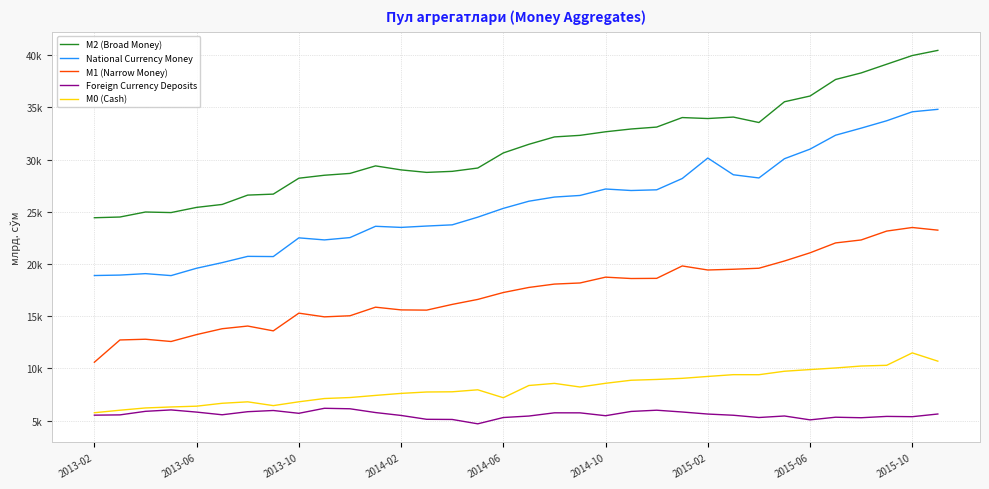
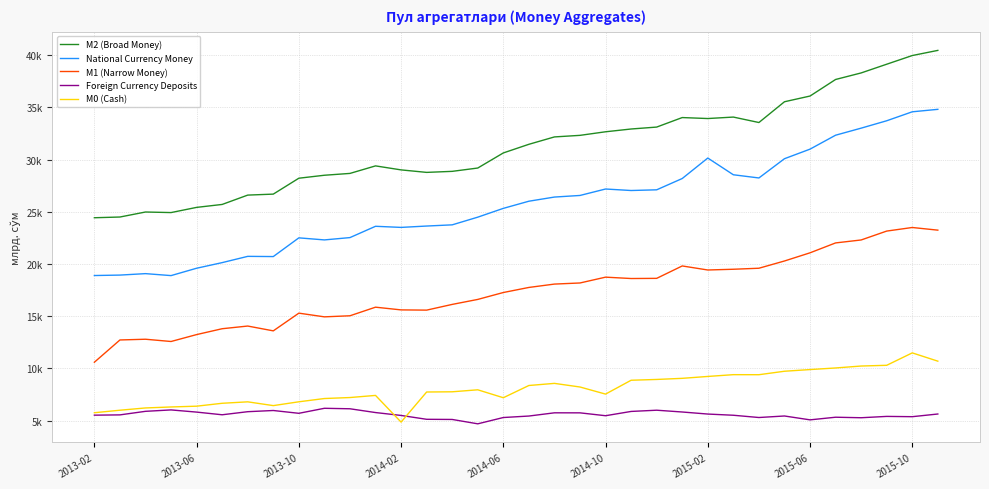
  {
    "M2 (Broad Money)": {
      "2013-02": 24400,
      "2013-06": 25400,
      "2013-10": 28200,
      "2014-02": 29000,
      "2014-06": 30600,
      "2014-10": 32700,
      "2015-02": 33900,
      "2015-06": 36100,
      "2015-10": 40000
    },
    "National Currency Money": {
      "2013-02": 18900,
      "2013-06": 19600,
      "2013-10": 22500,
      "2014-02": 23500,
      "2014-06": 25300,
      "2014-10": 27200,
      "2015-02": 30100,
      "2015-06": 31000,
      "2015-10": 34600
    },
    "M1 (Narrow Money)": {
      "2013-02": 10600,
      "2013-06": 13200,
      "2013-10": 15300,
      "2014-02": 15600,
      "2014-06": 17300,
      "2014-10": 18700,
      "2015-02": 19400,
      "2015-06": 21100,
      "2015-10": 23500
    },
    "Foreign Currency Deposits": {
      "2013-06": 5800,
      "2013-10": 5700,
      "2014-02": 5500,
      "2014-06": 5300,
      "2014-10": 5500,
      "2015-02": 5600,
      "2015-06": 5100,
      "2015-10": 5400
    },
    "M0 (Cash)": {
      "2013-06": 6400,
      "2013-10": 6800,
-     "2014-02": 7600,
+     "2014-02": 4900,
      "2014-06": 7200,
-     "2014-10": 8600,
+     "2014-10": 7500,
      "2015-02": 9200,
      "2015-06": 9900,
      "2015-10": 11500
    }
  }
